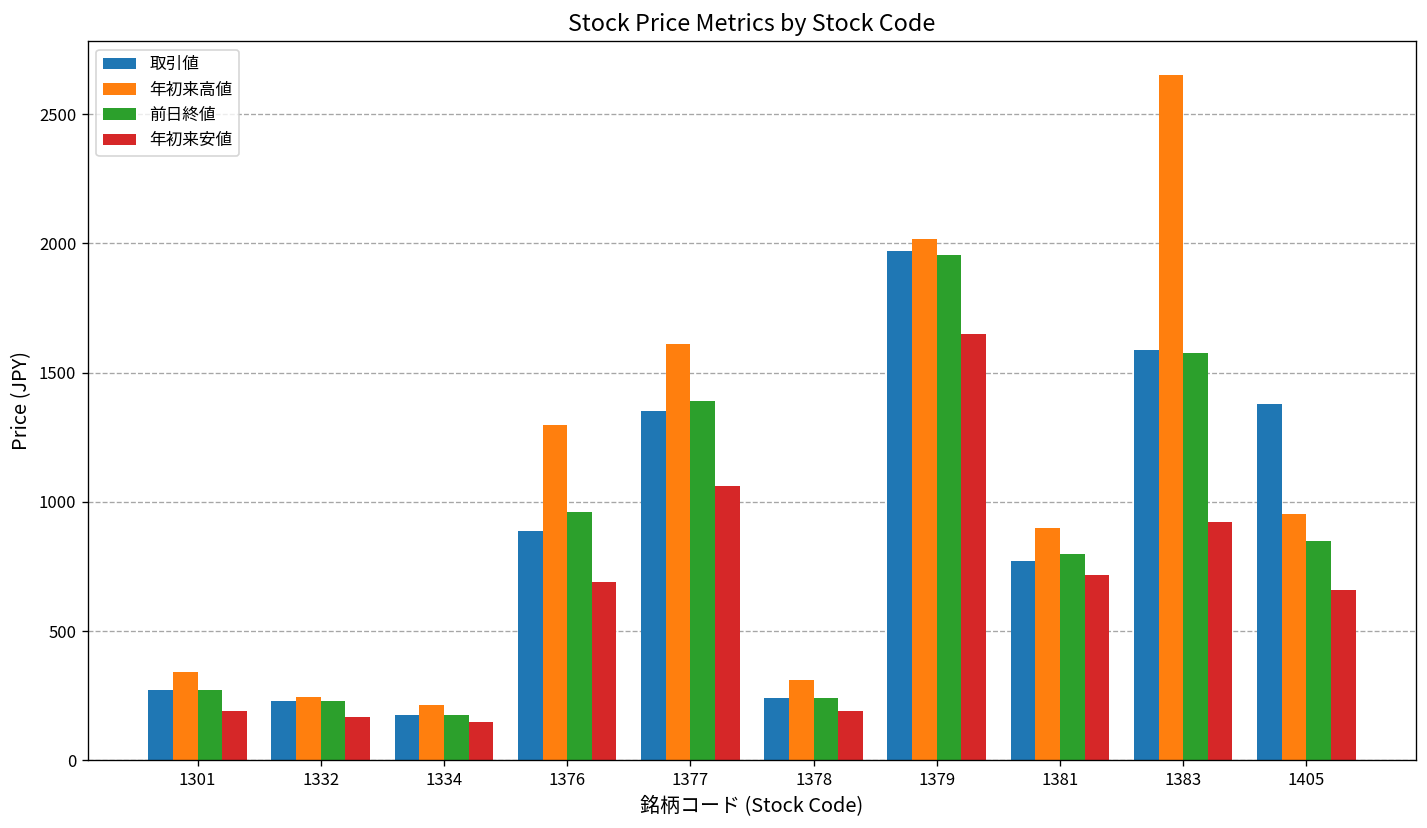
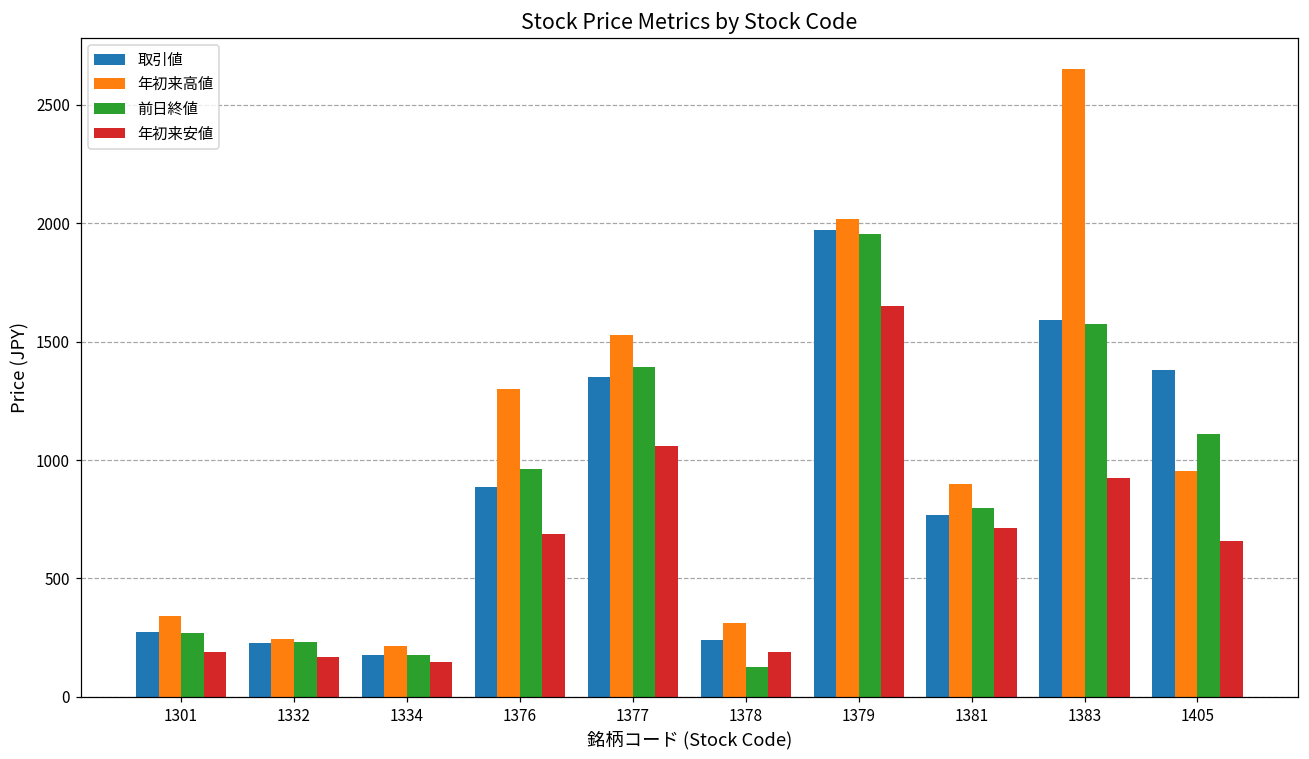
  {
    "取引値": {
      "1301": 270,
      "1332": 230,
      "1334": 180,
      "1376": 890,
      "1377": 1350,
      "1378": 240,
      "1379": 1970,
      "1381": 770,
      "1383": 1590,
      "1405": 1380
    },
    "年初来高値": {
      "1301": 340,
      "1332": 240,
      "1334": 210,
      "1376": 1300,
-     "1377": 1610,
+     "1377": 1530,
      "1378": 310,
      "1379": 2020,
      "1381": 900,
      "1383": 2650,
      "1405": 950
    },
    "前日終値": {
      "1301": 270,
      "1332": 230,
      "1334": 180,
      "1376": 960,
      "1377": 1390,
-     "1378": 240,
+     "1378": 130,
      "1379": 1950,
      "1381": 800,
      "1383": 1580,
-     "1405": 850
+     "1405": 1110
    },
    "年初来安値": {
      "1301": 190,
      "1332": 170,
      "1334": 150,
      "1376": 690,
      "1377": 1060,
      "1378": 190,
      "1379": 1650,
      "1381": 720,
      "1383": 920,
      "1405": 660
    }
  }
